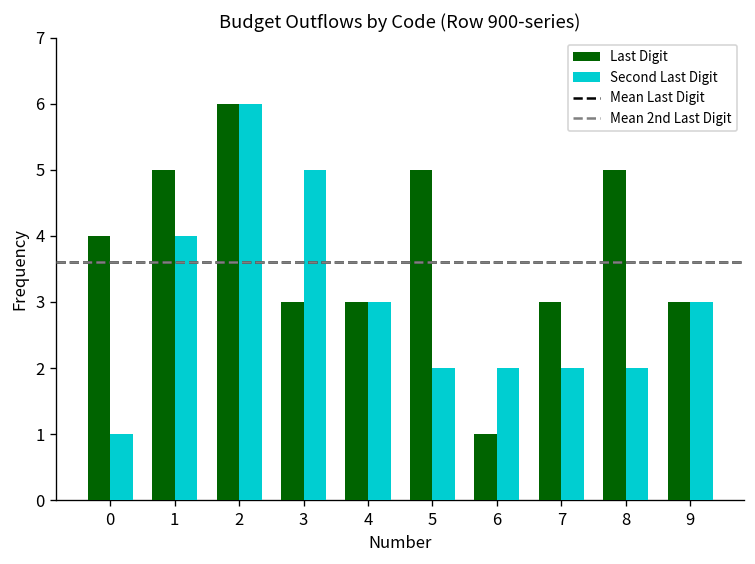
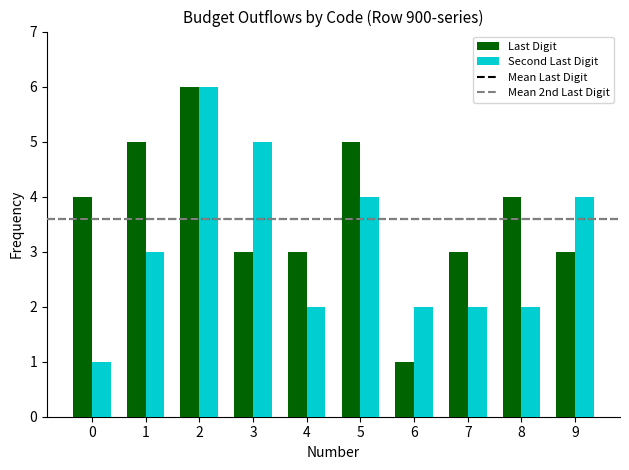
  {
    "Last Digit": {
      "0": 4,
      "1": 5,
      "2": 6,
      "3": 3,
      "4": 3,
      "5": 5,
      "6": 1,
      "7": 3,
-     "8": 5,
+     "8": 4,
      "9": 3
    },
    "Second Last Digit": {
      "0": 1,
-     "1": 4,
+     "1": 3,
      "2": 6,
      "3": 5,
-     "4": 3,
-     "5": 2,
+     "4": 2,
+     "5": 4,
      "6": 2,
      "7": 2,
      "8": 2,
-     "9": 3
+     "9": 4
    }
  }
